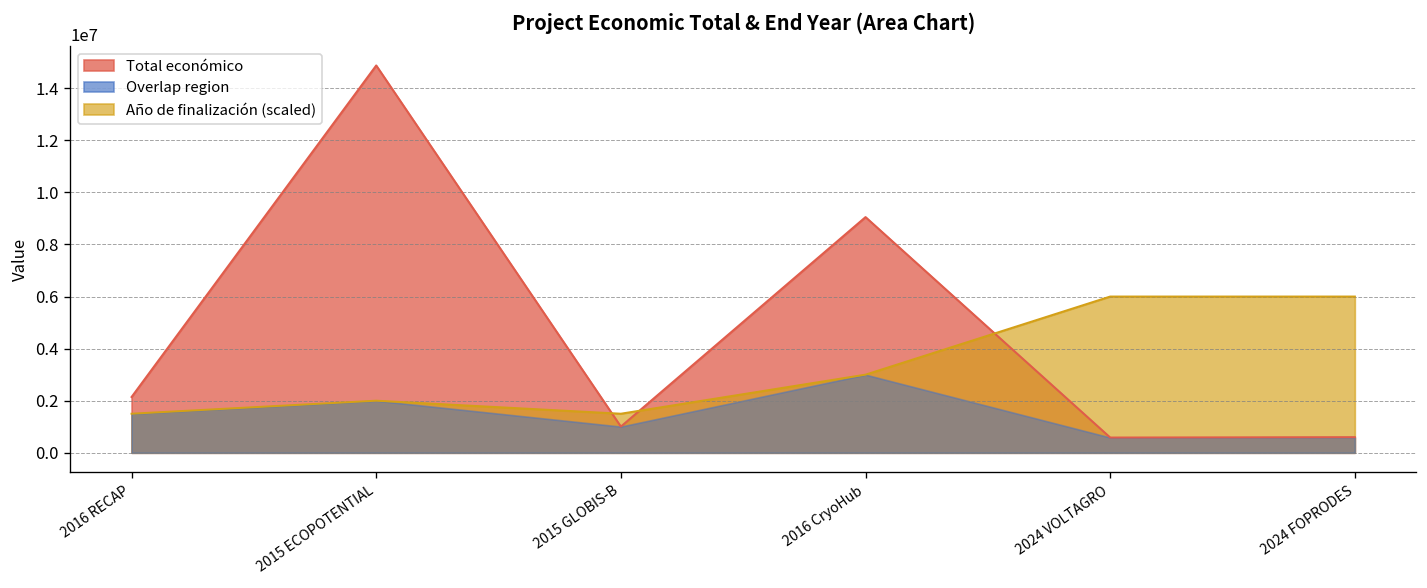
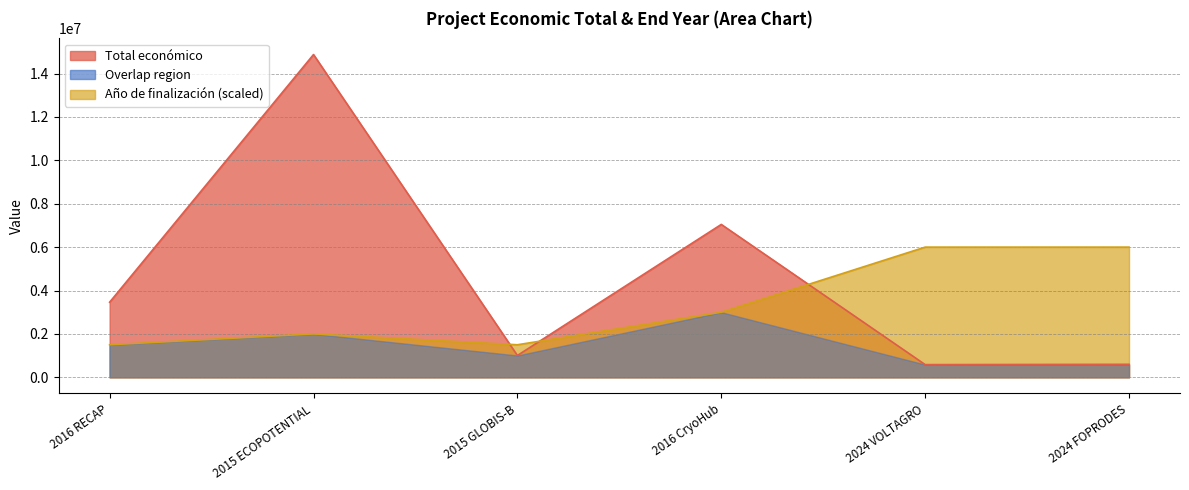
  {
    "Total económico": {
-     "2016 RECAP": 2100000,
+     "2016 RECAP": 3500000,
      "2015 ECOPOTENTIAL": 14900000,
-     "2016 CryoHub": 9100000
+     "2016 CryoHub": 7000000
    },
    "Año de finalización (scaled)": {
      "2015 GLOBIS-B": 1500000,
      "2024 VOLTAGRO": 6000000,
      "2024 FOPRODES": 6000000
    }
  }
